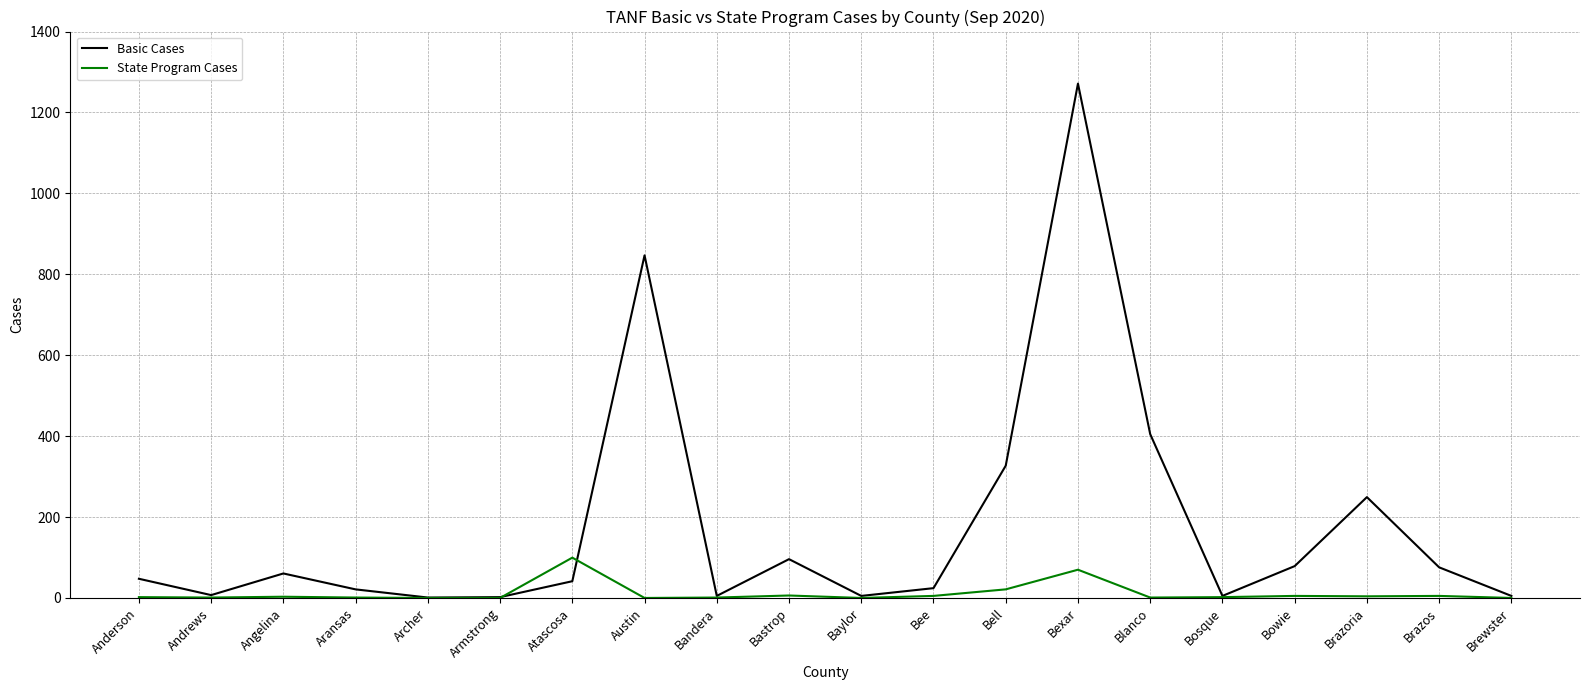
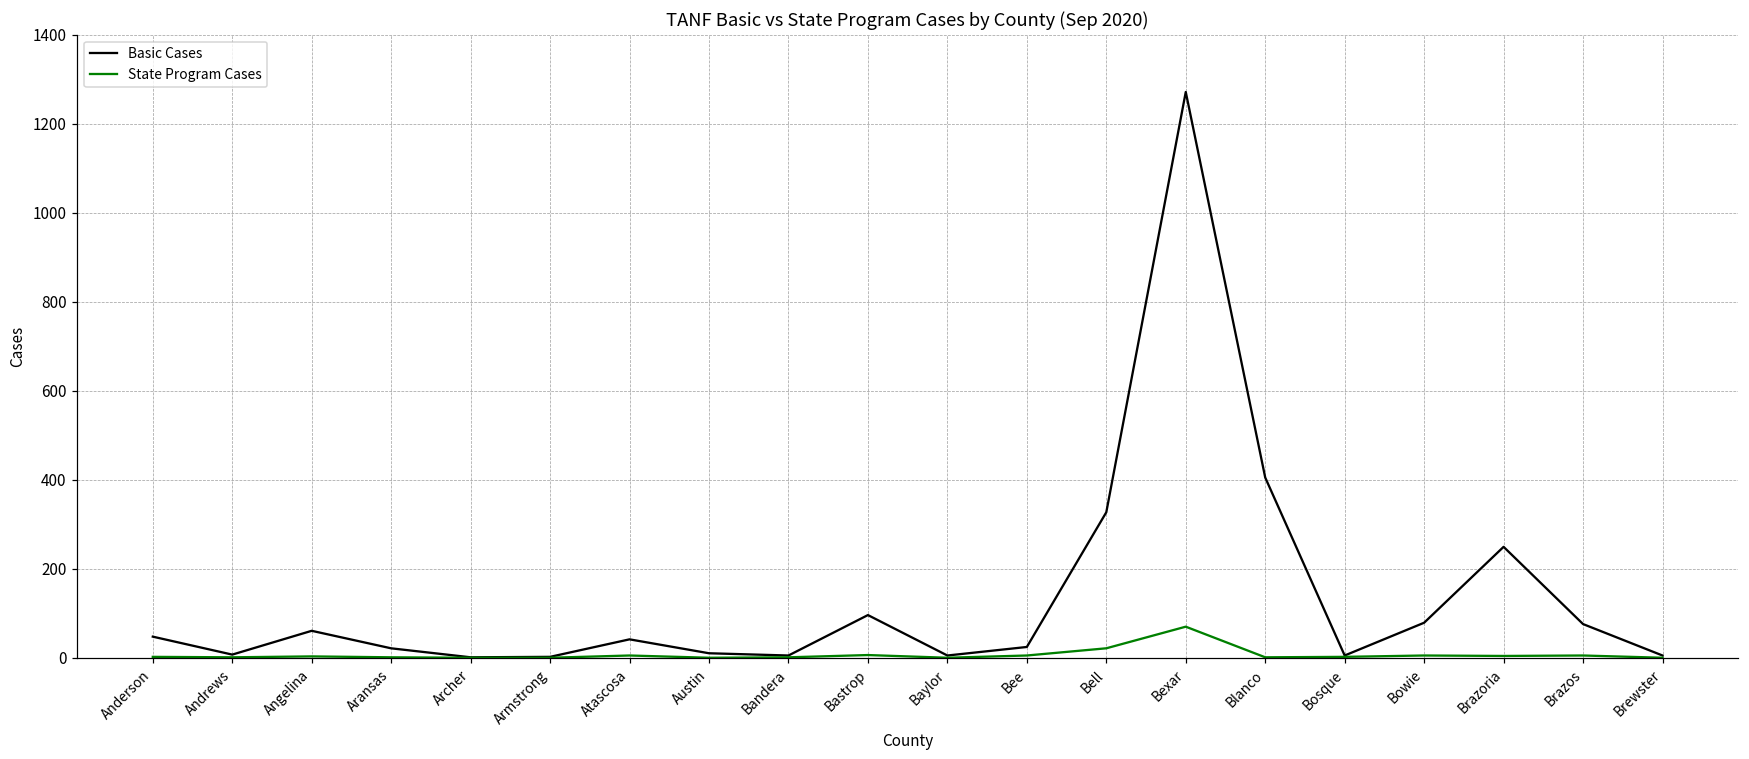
  {
    "Basic Cases": {
      "Anderson": 50,
      "Angelina": 60,
      "Aransas": 20,
      "Atascosa": 40,
-     "Austin": 850,
+     "Austin": 10,
      "Bastrop": 100,
      "Bee": 20,
      "Bell": 330,
      "Bexar": 1270,
      "Blanco": 400,
      "Bowie": 80,
      "Brazoria": 250,
      "Brazos": 80
    },
    "State Program Cases": {
      "Anderson": 0,
      "Angelina": 0,
      "Aransas": 0,
-     "Atascosa": 100,
+     "Atascosa": 10,
      "Austin": 0,
      "Bastrop": 10,
      "Bee": 10,
      "Bell": 20,
      "Bexar": 70,
      "Blanco": 0,
      "Bowie": 10,
      "Brazoria": 0,
      "Brazos": 10
    }
  }
